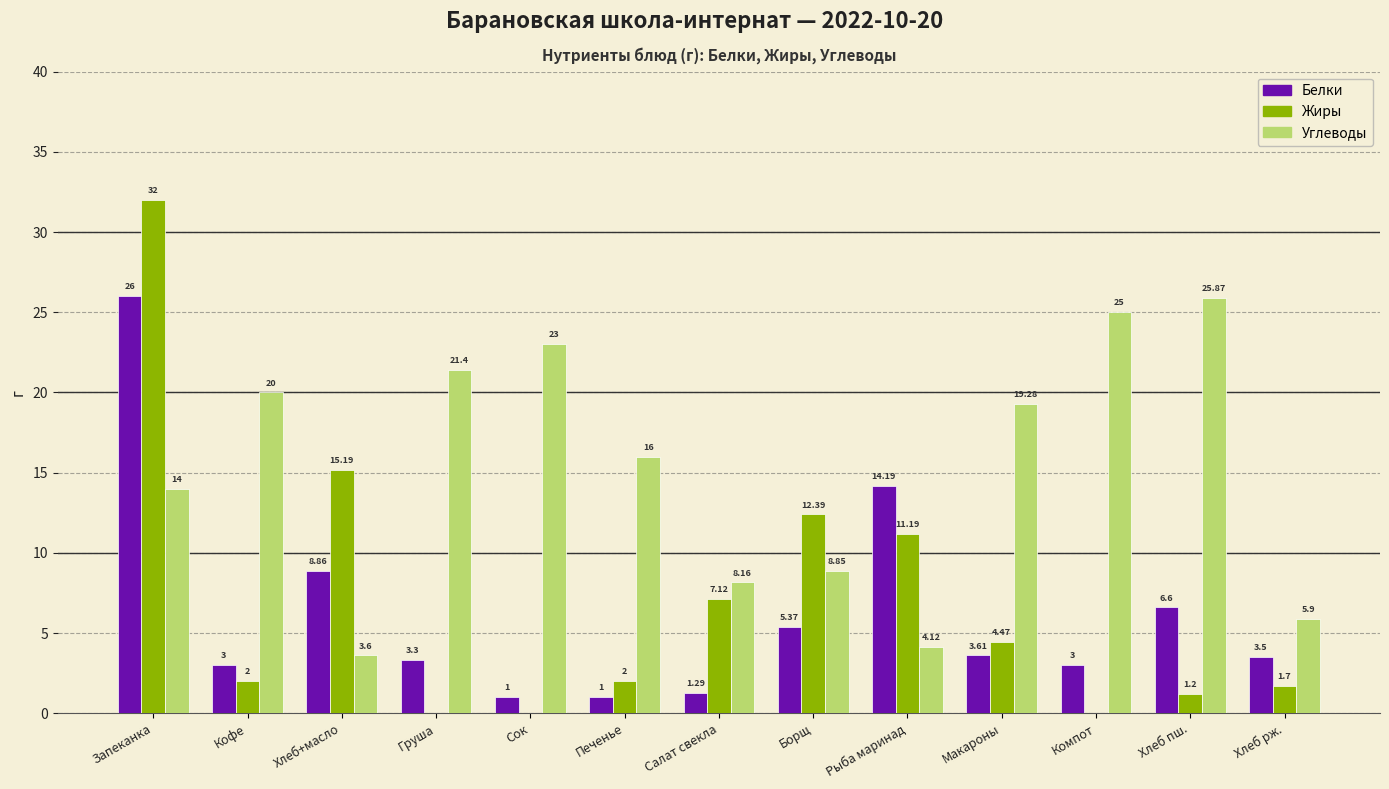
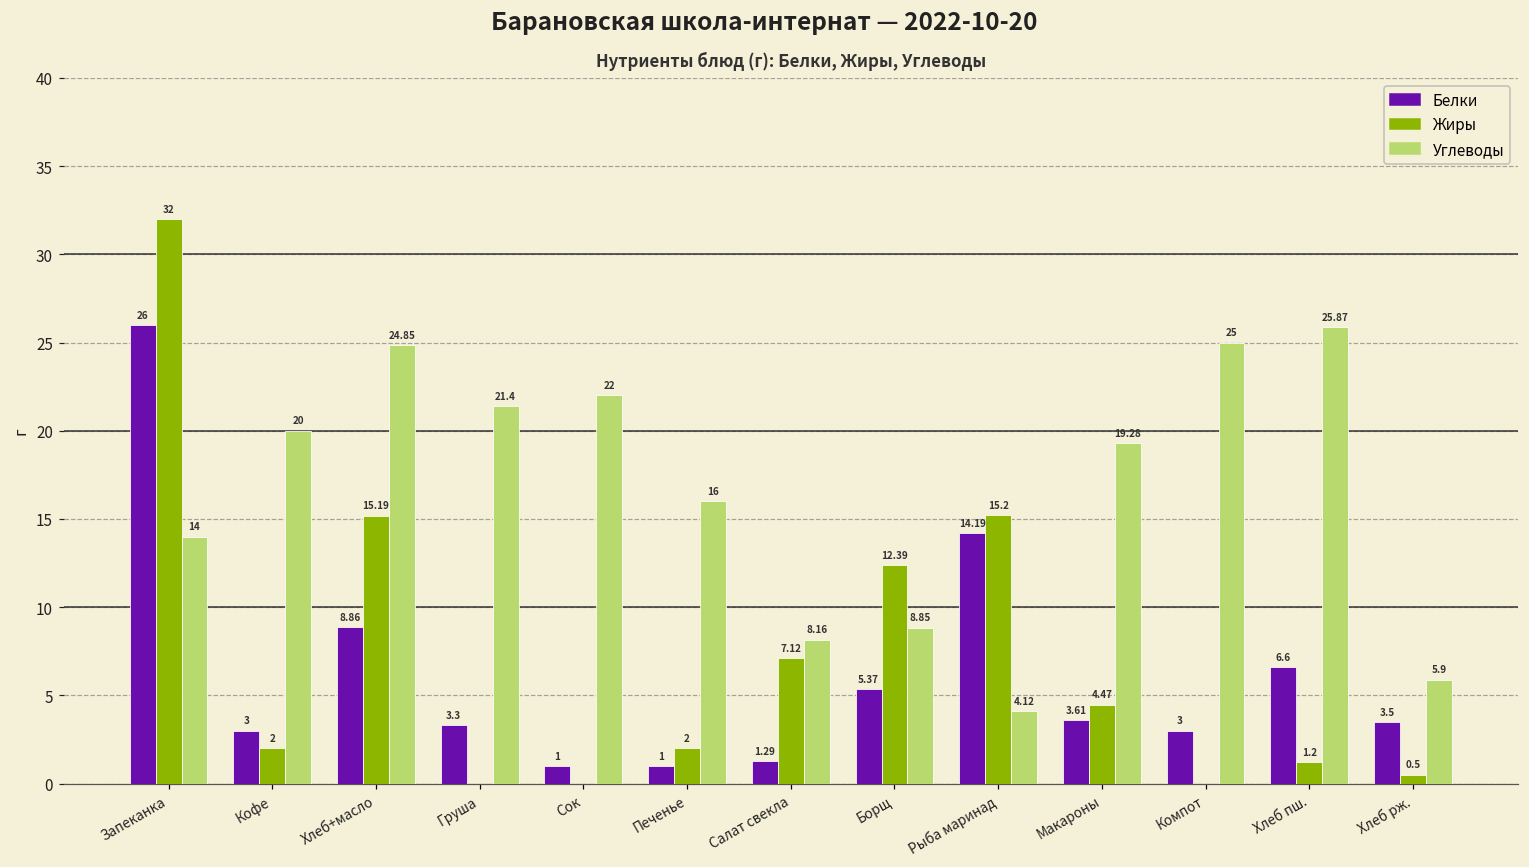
  {
    "Белки": {
      "Запеканка": 26,
      "Кофе": 3,
      "Хлеб+масло": 8.86,
      "Груша": 3.3,
      "Сок": 1,
      "Печенье": 1,
      "Салат свекла": 1.29,
      "Борщ": 5.37,
      "Рыба маринад": 14.19,
      "Макароны": 3.61,
      "Компот": 3,
      "Хлеб пш.": 6.6,
      "Хлеб рж.": 3.5
    },
    "Жиры": {
      "Запеканка": 32,
      "Кофе": 2,
      "Хлеб+масло": 15.19,
      "Печенье": 2,
      "Салат свекла": 7.12,
      "Борщ": 12.39,
-     "Рыба маринад": 11.19,
+     "Рыба маринад": 15.2,
      "Макароны": 4.47,
      "Хлеб пш.": 1.2,
-     "Хлеб рж.": 1.7
+     "Хлеб рж.": 0.5
    },
    "Углеводы": {
      "Запеканка": 14,
      "Кофе": 20,
-     "Хлеб+масло": 3.6,
+     "Хлеб+масло": 24.85,
      "Груша": 21.4,
-     "Сок": 23,
+     "Сок": 22,
      "Печенье": 16,
      "Салат свекла": 8.16,
      "Борщ": 8.85,
      "Рыба маринад": 4.12,
      "Макароны": 19.28,
      "Компот": 25,
      "Хлеб пш.": 25.87,
      "Хлеб рж.": 5.9
    }
  }
